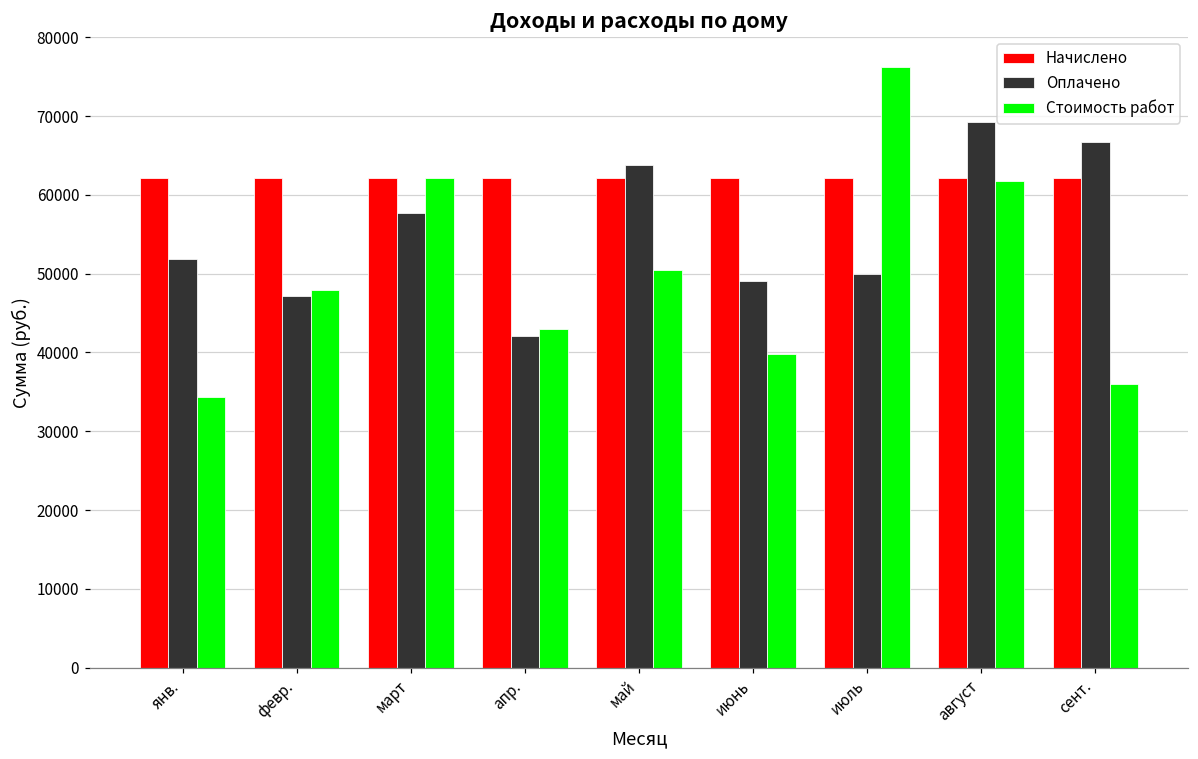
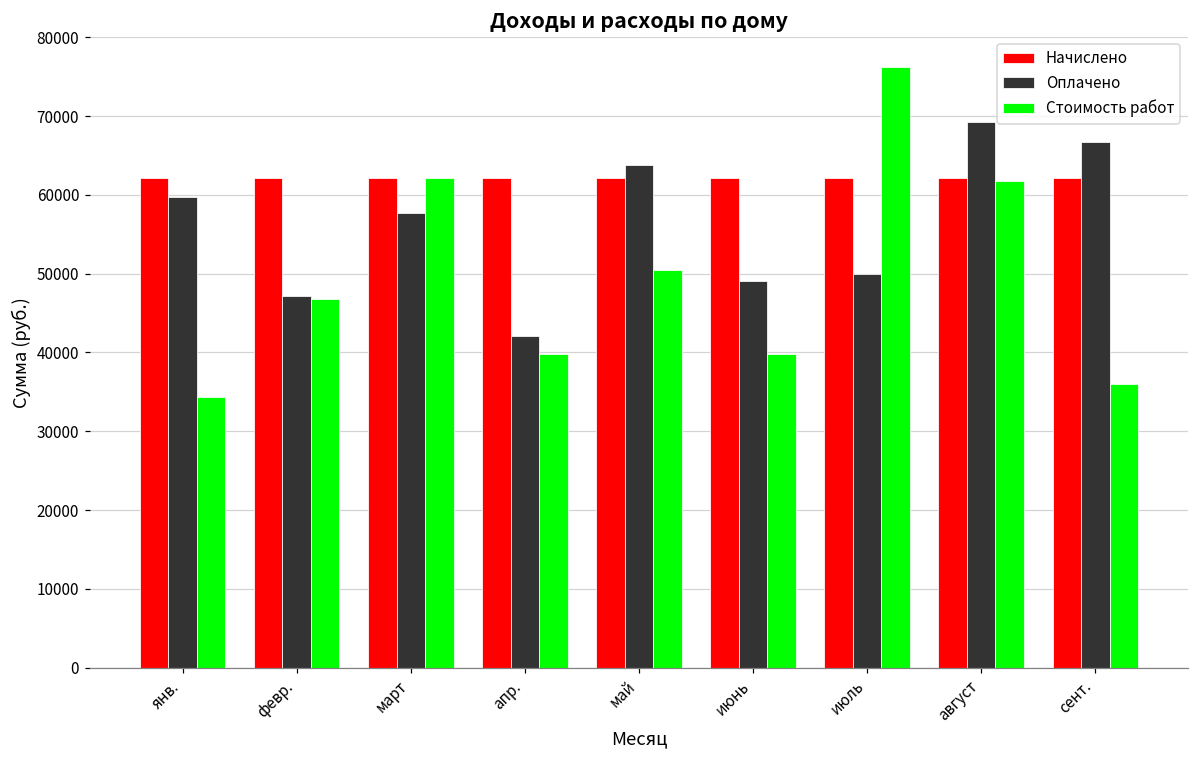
  {
    "Начислено": {
      "янв.": 62000,
      "февр.": 62000,
      "март": 62000,
      "апр.": 62000,
      "май": 62000,
      "июнь": 62000,
      "июль": 62000,
      "август": 62000,
      "сент.": 62000
    },
    "Оплачено": {
-     "янв.": 52000,
+     "янв.": 60000,
      "февр.": 47000,
      "март": 58000,
      "апр.": 42000,
      "май": 64000,
      "июнь": 49000,
      "июль": 50000,
      "август": 69000,
      "сент.": 67000
    },
    "Стоимость работ": {
      "янв.": 34000,
-     "февр.": 48000,
+     "февр.": 47000,
      "март": 62000,
-     "апр.": 43000,
+     "апр.": 40000,
      "май": 50000,
      "июнь": 40000,
      "июль": 76000,
      "август": 62000,
      "сент.": 36000
    }
  }
